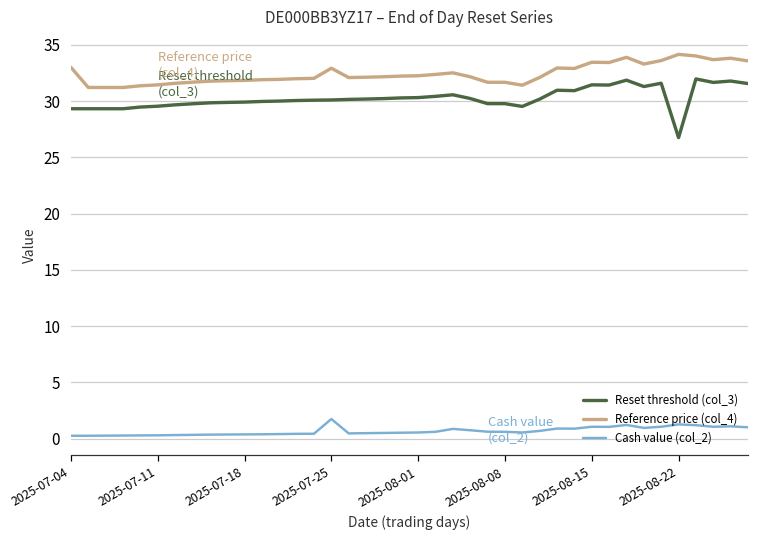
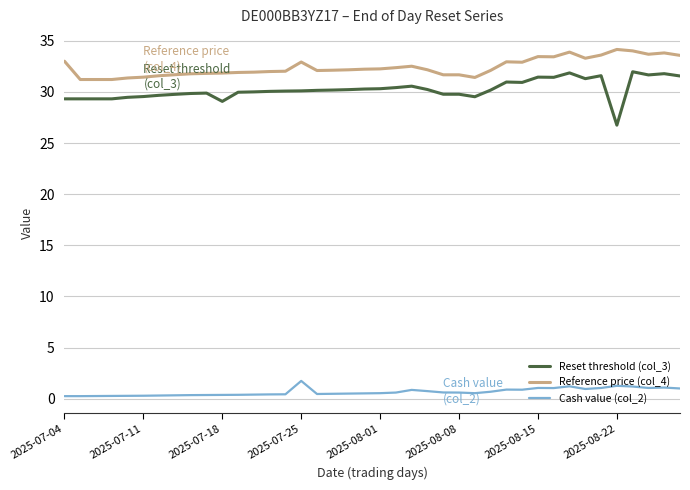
  {
    "Reset threshold (col_3)": {
      "2025-07-04": 29.3,
      "2025-07-11": 29.5,
-     "2025-07-18": 29.9,
+     "2025-07-18": 29.1,
      "2025-07-25": 30.1,
      "2025-08-01": 30.3,
      "2025-08-08": 29.8,
      "2025-08-15": 31.4,
      "2025-08-22": 26.7
    },
    "Reference price (col_4)": {
      "2025-07-04": 33.0,
      "2025-07-25": 32.9,
      "2025-08-01": 32.3,
      "2025-08-08": 31.7,
      "2025-08-15": 33.5,
      "2025-08-22": 34.2
    },
    "Cash value (col_2)": {
      "2025-07-04": 0.3,
      "2025-07-11": 0.3,
      "2025-07-18": 0.4,
      "2025-07-25": 1.7,
      "2025-08-01": 0.5,
      "2025-08-15": 1.1,
      "2025-08-22": 1.3
    }
  }
